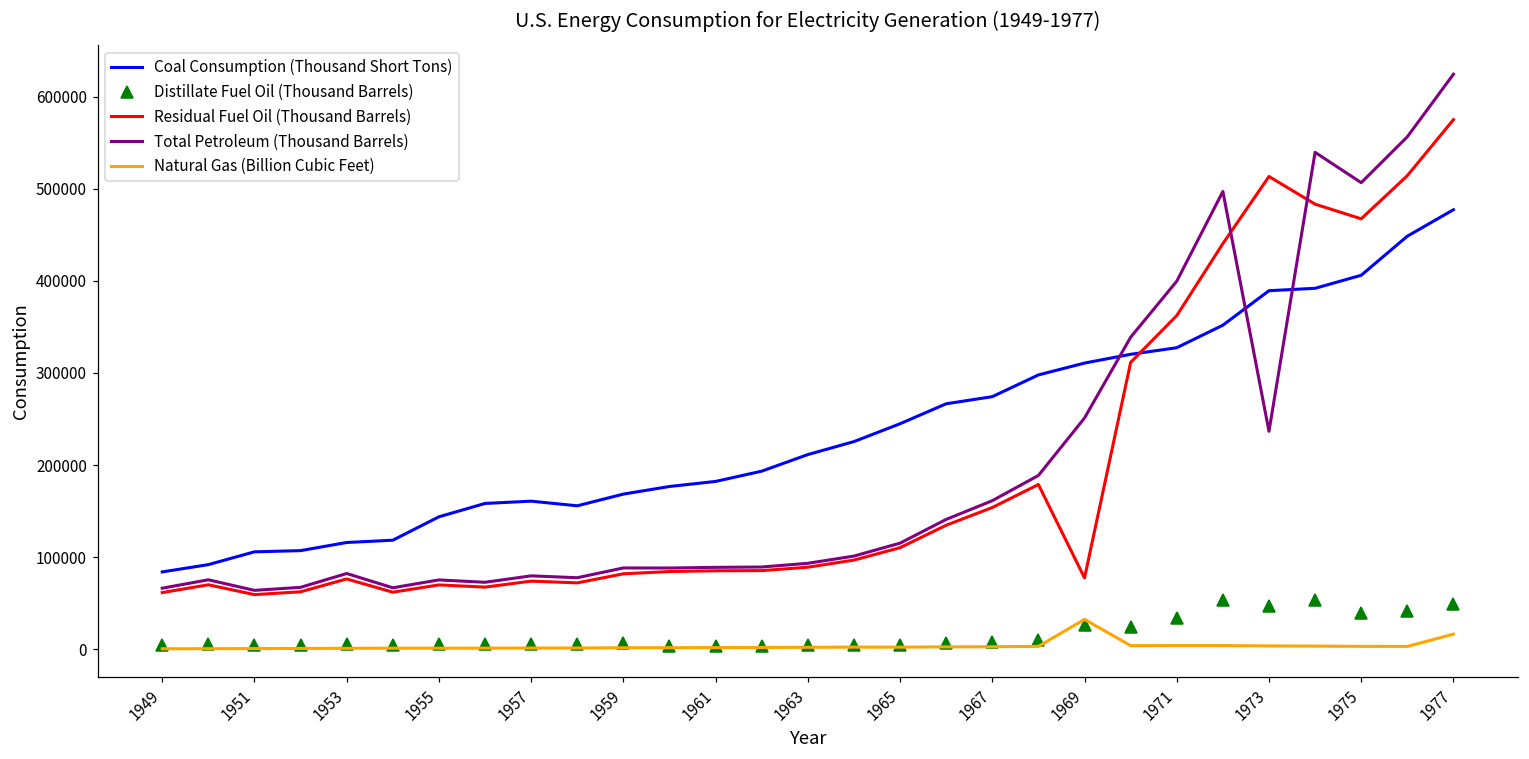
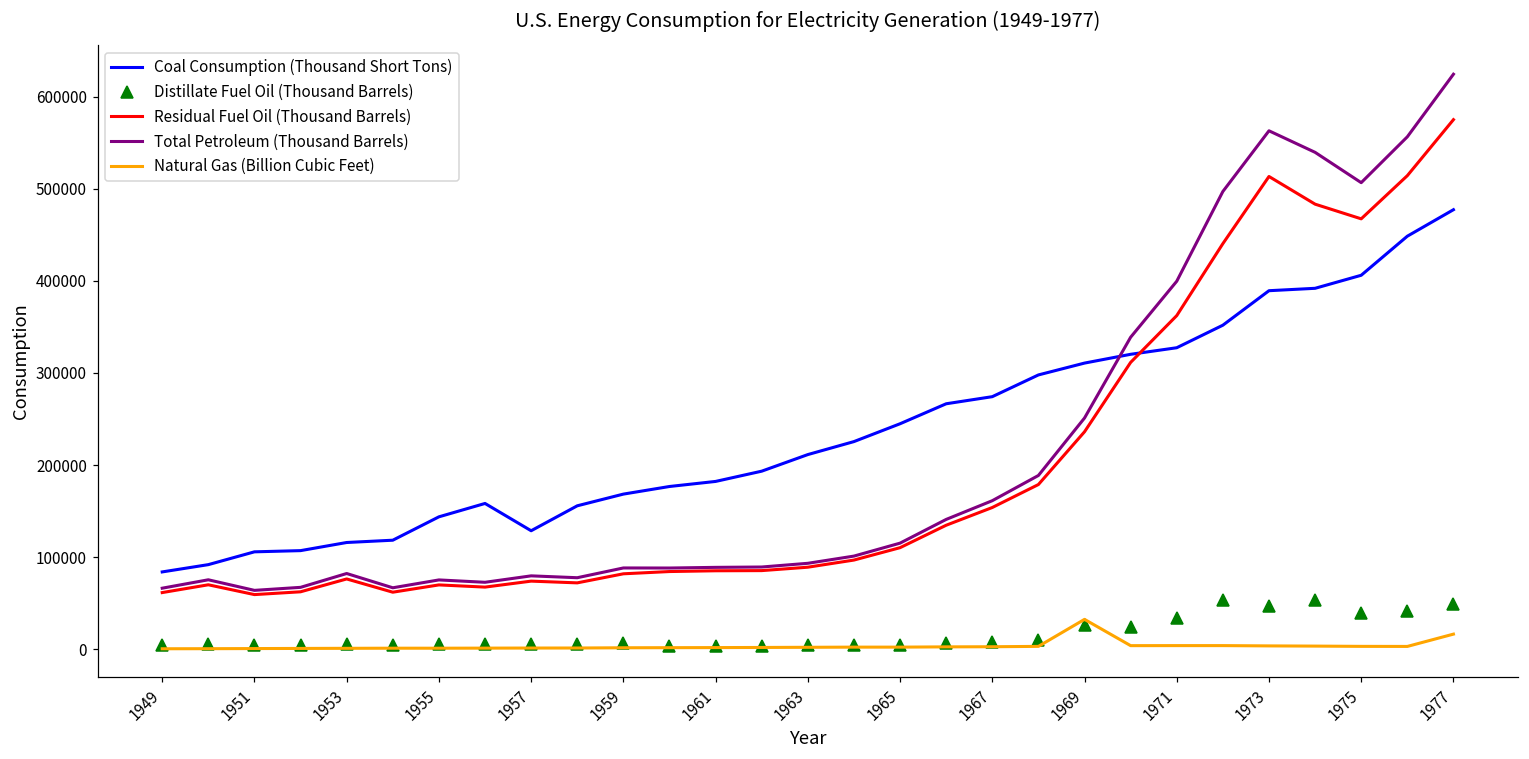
  {
    "Coal Consumption (Thousand Short Tons)": {
      "1949": 80000,
      "1951": 110000,
      "1953": 120000,
      "1955": 140000,
-     "1957": 160000,
+     "1957": 130000,
      "1959": 170000,
      "1961": 180000,
      "1963": 210000,
      "1965": 240000,
      "1967": 270000,
      "1969": 310000,
      "1971": 330000,
      "1973": 390000,
      "1975": 410000,
      "1977": 480000
    },
    "Distillate Fuel Oil (Thousand Barrels)": {
      "1949": 0,
      "1951": 0,
      "1953": 10000,
      "1955": 10000,
      "1957": 10000,
      "1959": 10000,
      "1967": 10000,
      "1969": 30000,
      "1971": 30000,
      "1973": 50000,
      "1975": 40000,
      "1977": 50000
    },
    "Residual Fuel Oil (Thousand Barrels)": {
      "1949": 60000,
      "1951": 60000,
      "1953": 80000,
      "1955": 70000,
      "1957": 70000,
      "1959": 80000,
      "1961": 90000,
      "1963": 90000,
      "1965": 110000,
      "1967": 150000,
-     "1969": 80000,
+     "1969": 240000,
      "1971": 360000,
      "1973": 510000,
      "1975": 470000,
      "1977": 570000
    },
    "Total Petroleum (Thousand Barrels)": {
      "1949": 70000,
      "1951": 60000,
      "1953": 80000,
      "1955": 80000,
      "1957": 80000,
      "1959": 90000,
      "1961": 90000,
      "1963": 90000,
      "1965": 120000,
      "1967": 160000,
      "1969": 250000,
      "1971": 400000,
-     "1973": 240000,
+     "1973": 560000,
      "1975": 510000,
      "1977": 620000
    },
    "Natural Gas (Billion Cubic Feet)": {
      "1949": 0,
      "1951": 0,
      "1953": 0,
      "1955": 0,
      "1957": 0,
      "1959": 0,
      "1967": 0,
      "1969": 30000,
      "1971": 0,
      "1973": 0,
      "1975": 0,
      "1977": 20000
    }
  }
